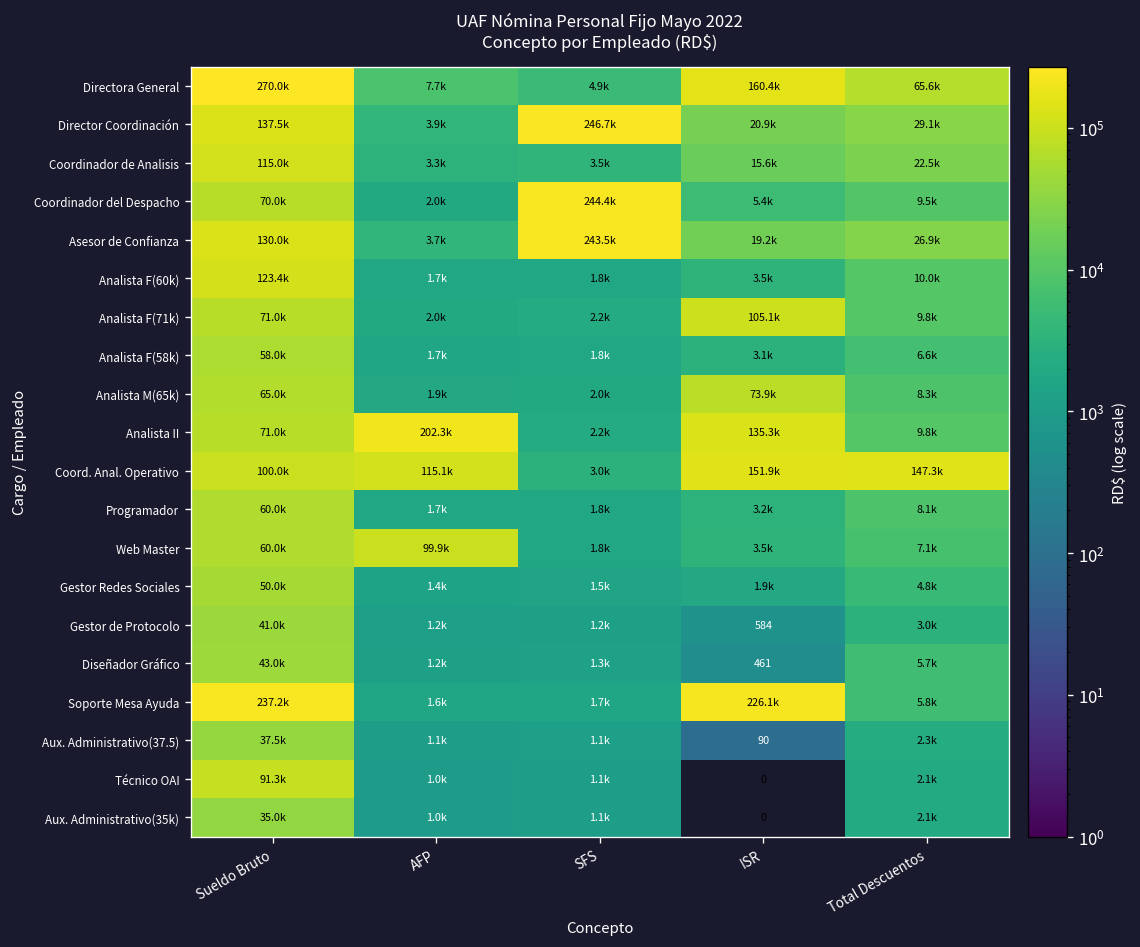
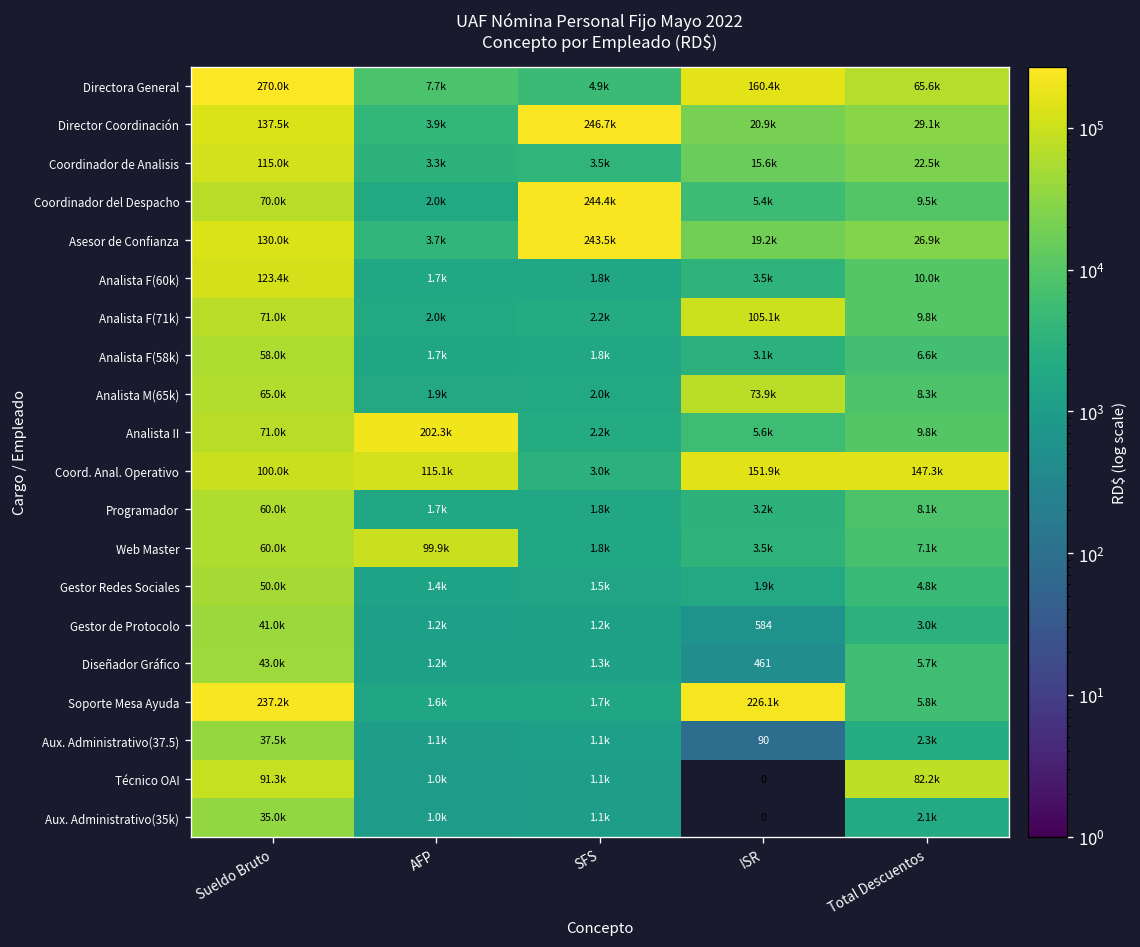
  {
    "Directora General": {
      "Sueldo Bruto": "270.0k",
      "AFP": "7.7k",
      "SFS": "4.9k",
      "ISR": "160.4k",
      "Total Descuentos": "65.6k"
    },
    "Director Coordinación": {
      "Sueldo Bruto": "137.5k",
      "AFP": "3.9k",
      "SFS": "246.7k",
      "ISR": "20.9k",
      "Total Descuentos": "29.1k"
    },
    "Coordinador de Analisis": {
      "Sueldo Bruto": "115.0k",
      "AFP": "3.3k",
      "SFS": "3.5k",
      "ISR": "15.6k",
      "Total Descuentos": "22.5k"
    },
    "Coordinador del Despacho": {
      "Sueldo Bruto": "70.0k",
      "AFP": "2.0k",
      "SFS": "244.4k",
      "ISR": "5.4k",
      "Total Descuentos": "9.5k"
    },
    "Asesor de Confianza": {
      "Sueldo Bruto": "130.0k",
      "AFP": "3.7k",
      "SFS": "243.5k",
      "ISR": "19.2k",
      "Total Descuentos": "26.9k"
    },
    "Analista F(60k)": {
      "Sueldo Bruto": "123.4k",
      "AFP": "1.7k",
      "SFS": "1.8k",
      "ISR": "3.5k",
      "Total Descuentos": "10.0k"
    },
    "Analista F(71k)": {
      "Sueldo Bruto": "71.0k",
      "AFP": "2.0k",
      "SFS": "2.2k",
      "ISR": "105.1k",
      "Total Descuentos": "9.8k"
    },
    "Analista F(58k)": {
      "Sueldo Bruto": "58.0k",
      "AFP": "1.7k",
      "SFS": "1.8k",
      "ISR": "3.1k",
      "Total Descuentos": "6.6k"
    },
    "Analista M(65k)": {
      "Sueldo Bruto": "65.0k",
      "AFP": "1.9k",
      "SFS": "2.0k",
      "ISR": "73.9k",
      "Total Descuentos": "8.3k"
    },
    "Analista II": {
      "Sueldo Bruto": "71.0k",
      "AFP": "202.3k",
      "SFS": "2.2k",
-     "ISR": "135.3k",
+     "ISR": "5.6k",
      "Total Descuentos": "9.8k"
    },
    "Coord. Anal. Operativo": {
      "Sueldo Bruto": "100.0k",
      "AFP": "115.1k",
      "SFS": "3.0k",
      "ISR": "151.9k",
      "Total Descuentos": "147.3k"
    },
    "Programador": {
      "Sueldo Bruto": "60.0k",
      "AFP": "1.7k",
      "SFS": "1.8k",
      "ISR": "3.2k",
      "Total Descuentos": "8.1k"
    },
    "Web Master": {
      "Sueldo Bruto": "60.0k",
      "AFP": "99.9k",
      "SFS": "1.8k",
      "ISR": "3.5k",
      "Total Descuentos": "7.1k"
    },
    "Gestor Redes Sociales": {
      "Sueldo Bruto": "50.0k",
      "AFP": "1.4k",
      "SFS": "1.5k",
      "ISR": "1.9k",
      "Total Descuentos": "4.8k"
    },
    "Gestor de Protocolo": {
      "Sueldo Bruto": "41.0k",
      "AFP": "1.2k",
      "SFS": "1.2k",
      "ISR": "584",
      "Total Descuentos": "3.0k"
    },
    "Diseñador Gráfico": {
      "Sueldo Bruto": "43.0k",
      "AFP": "1.2k",
      "SFS": "1.3k",
      "ISR": "461",
      "Total Descuentos": "5.7k"
    },
    "Soporte Mesa Ayuda": {
      "Sueldo Bruto": "237.2k",
      "AFP": "1.6k",
      "SFS": "1.7k",
      "ISR": "226.1k",
      "Total Descuentos": "5.8k"
    },
    "Aux. Administrativo(37.5)": {
      "Sueldo Bruto": "37.5k",
      "AFP": "1.1k",
      "SFS": "1.1k",
      "ISR": "90",
      "Total Descuentos": "2.3k"
    },
    "Técnico OAI": {
      "Sueldo Bruto": "91.3k",
      "AFP": "1.0k",
      "SFS": "1.1k",
-     "Total Descuentos": "2.1k"
+     "Total Descuentos": "82.2k"
    },
    "Aux. Administrativo(35k)": {
      "Sueldo Bruto": "35.0k",
      "AFP": "1.0k",
      "SFS": "1.1k",
      "Total Descuentos": "2.1k"
    }
  }
